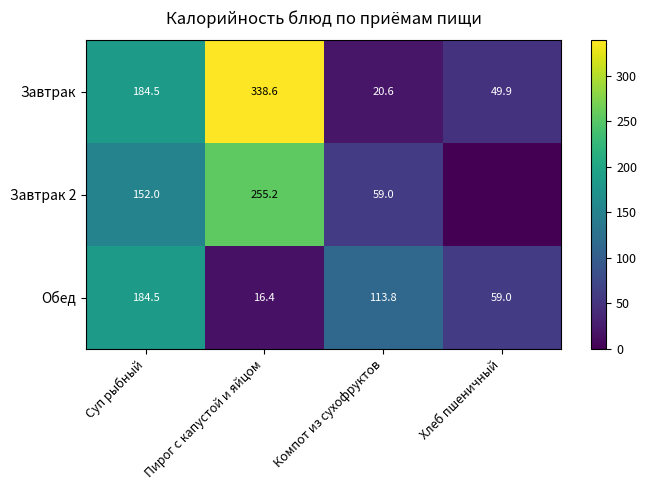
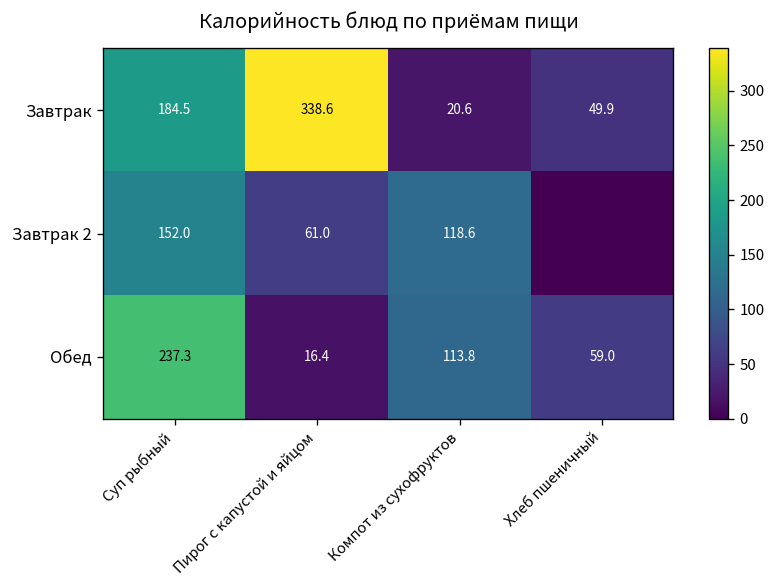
  {
    "Завтрак": {
      "Суп рыбный": 184.5,
      "Пирог с капустой и яйцом": 338.6,
      "Компот из сухофруктов": 20.6,
      "Хлеб пшеничный": 49.9
    },
    "Завтрак 2": {
      "Суп рыбный": 152.0,
-     "Пирог с капустой и яйцом": 255.2,
-     "Компот из сухофруктов": 59.0
+     "Пирог с капустой и яйцом": 61.0,
+     "Компот из сухофруктов": 118.6
    },
    "Обед": {
-     "Суп рыбный": 184.5,
+     "Суп рыбный": 237.3,
      "Пирог с капустой и яйцом": 16.4,
      "Компот из сухофруктов": 113.8,
      "Хлеб пшеничный": 59.0
    }
  }
